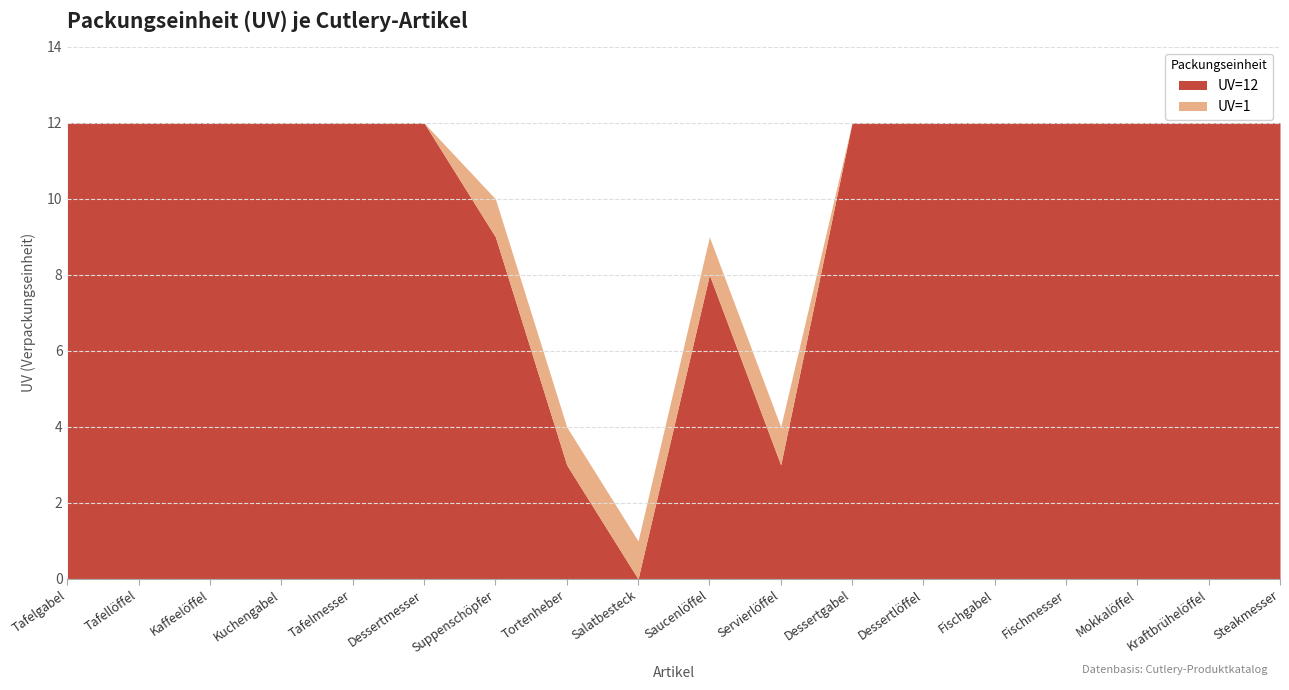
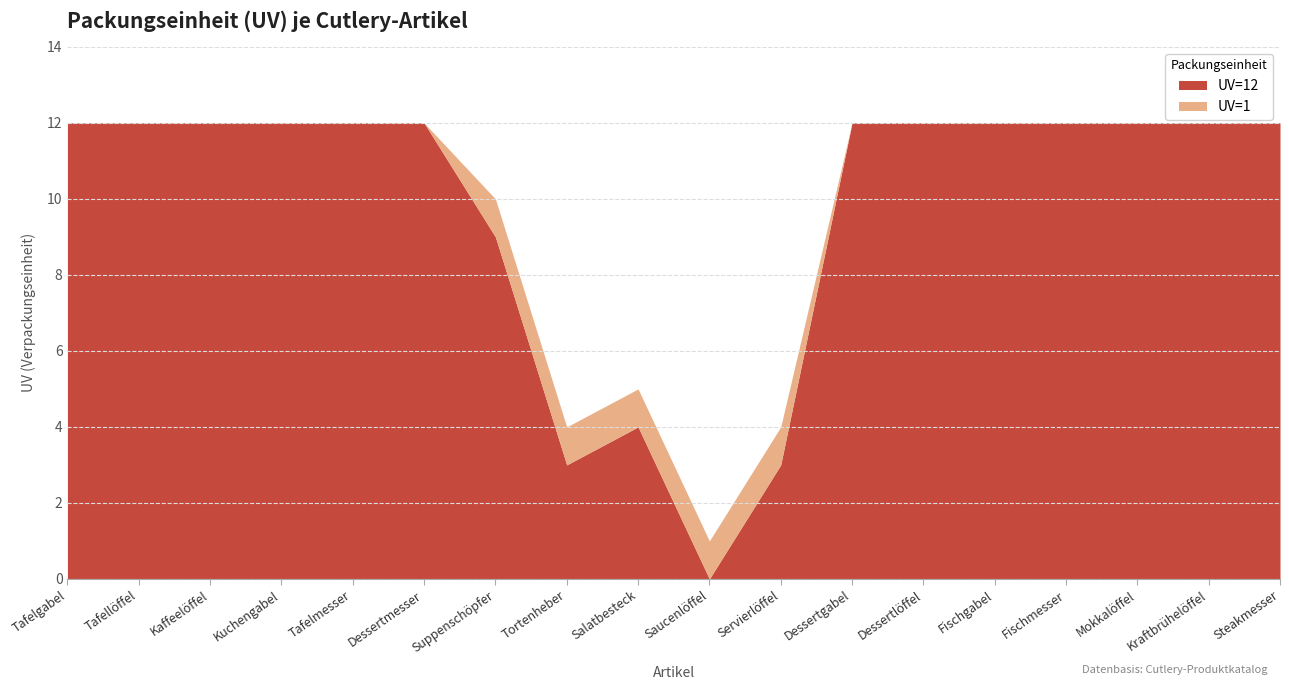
  {
    "UV=12": {
      "Suppenschöpfer": 9,
      "Tortenheber": 3,
-     "Salatbesteck": 0,
-     "Saucenlöffel": 8,
+     "Salatbesteck": 4,
+     "Saucenlöffel": 0,
      "Servierlöffel": 3
    },
    "UV=1": {
      "Suppenschöpfer": 1,
      "Tortenheber": 1,
      "Salatbesteck": 1,
      "Saucenlöffel": 1,
      "Servierlöffel": 1
    }
  }
